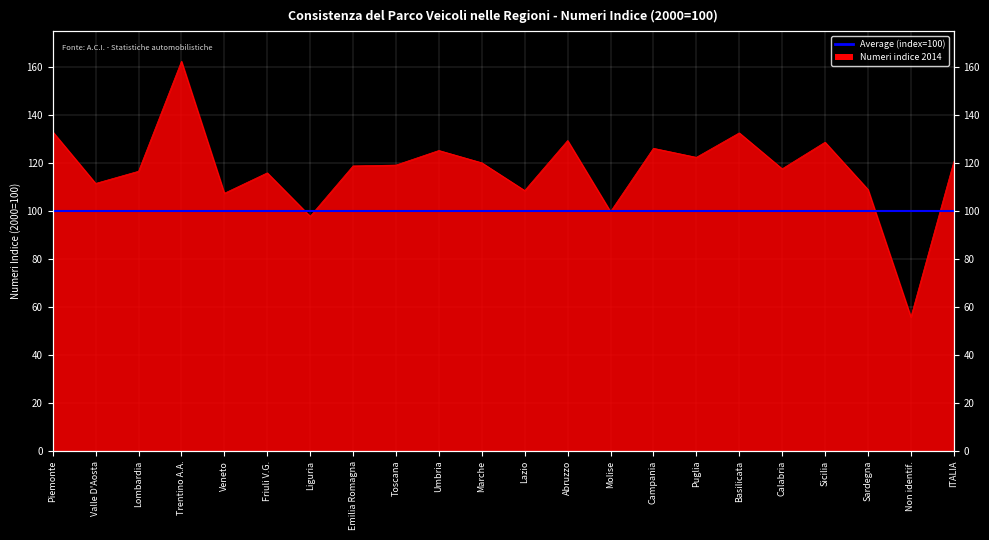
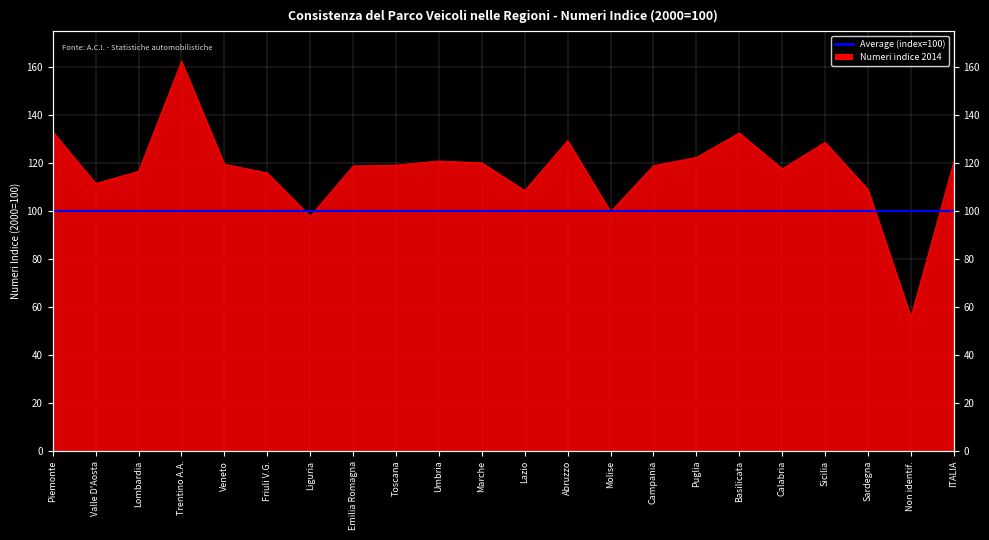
  {
    "Piemonte": 133,
    "Valle D'Aosta": 112,
    "Lombardia": 117,
    "Trentino A.A.": 163,
-   "Veneto": 107,
+   "Veneto": 120,
    "Friuli V.G.": 116,
    "Liguria": 98,
    "Emilia Romagna": 119,
    "Toscana": 119,
-   "Umbria": 125,
+   "Umbria": 121,
    "Marche": 120,
    "Lazio": 109,
    "Abruzzo": 129,
    "Molise": 100,
-   "Campania": 126,
+   "Campania": 119,
    "Puglia": 122,
    "Basilicata": 133,
    "Calabria": 118,
    "Sicilia": 129,
    "Sardegna": 109,
    "Non identif.": 56,
    "ITALIA": 121
  }
